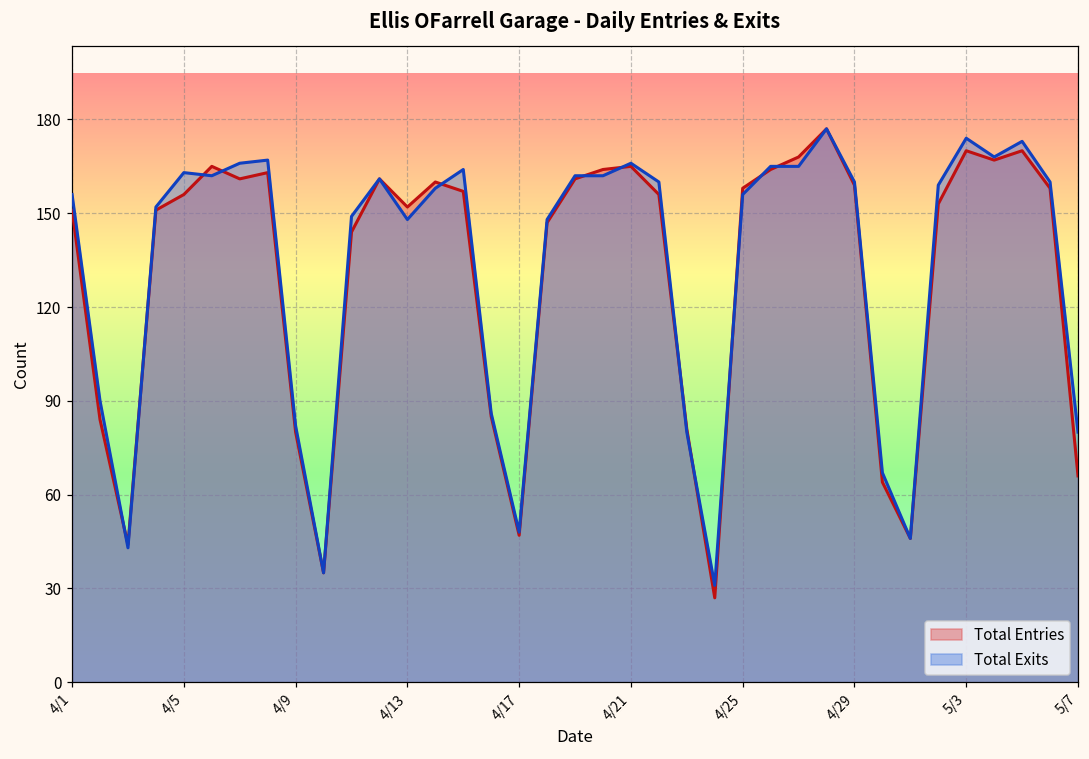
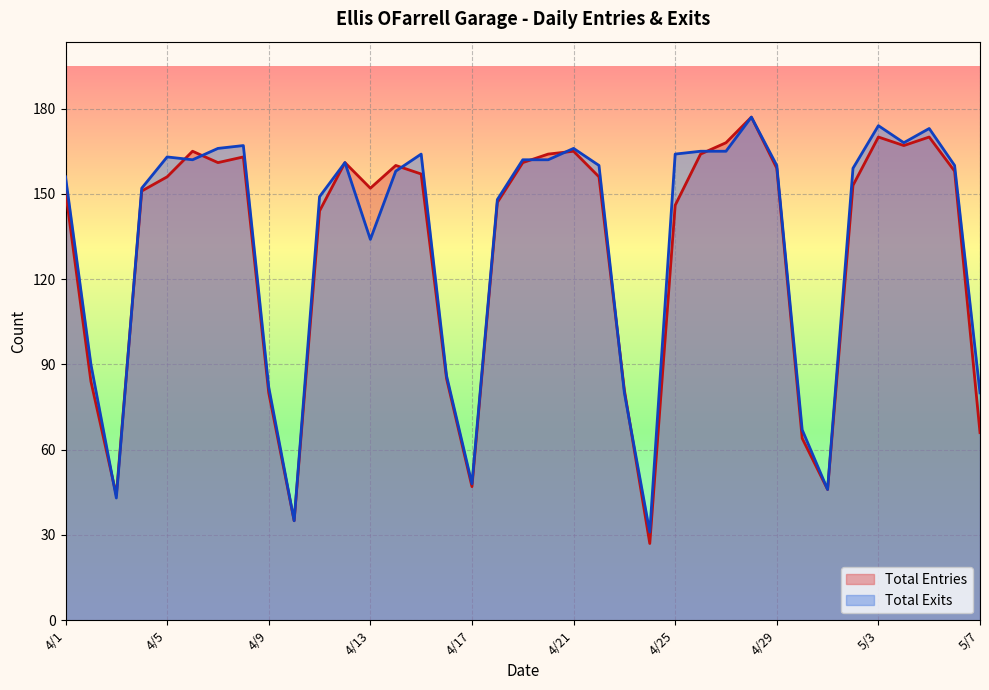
  {
    "Total Entries": {
      "4/1": 151,
      "4/5": 156,
      "4/9": 80,
      "4/13": 152,
      "4/17": 47,
      "4/21": 165,
-     "4/25": 158,
+     "4/25": 146,
      "4/29": 159,
      "5/3": 170,
      "5/7": 66
    },
    "Total Exits": {
      "4/1": 156,
      "4/5": 163,
      "4/9": 82,
-     "4/13": 148,
+     "4/13": 134,
      "4/17": 48,
      "4/21": 166,
-     "4/25": 156,
+     "4/25": 164,
      "4/29": 160,
      "5/3": 174,
      "5/7": 80
    }
  }
